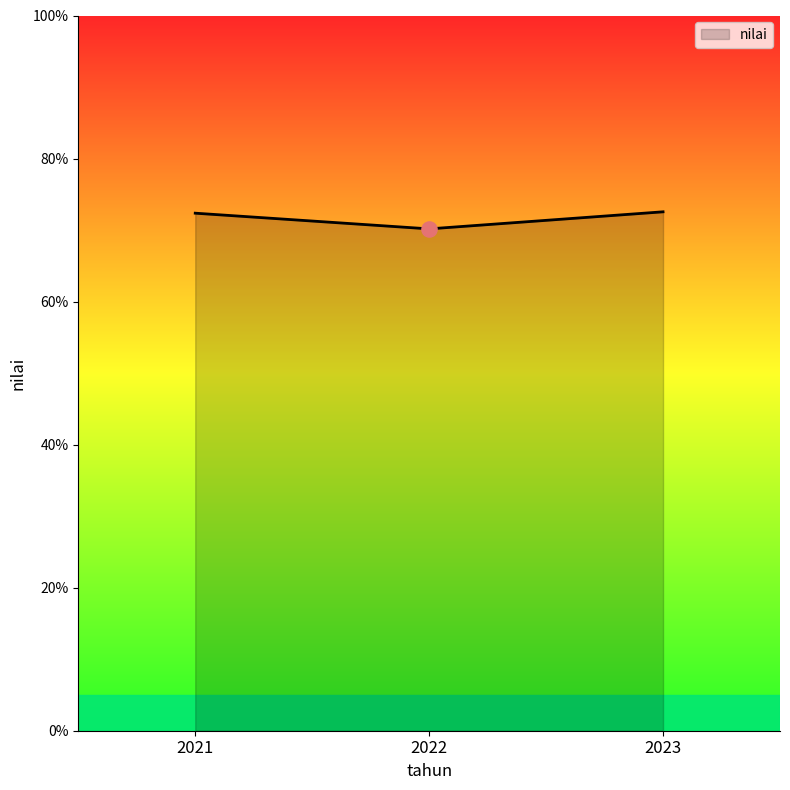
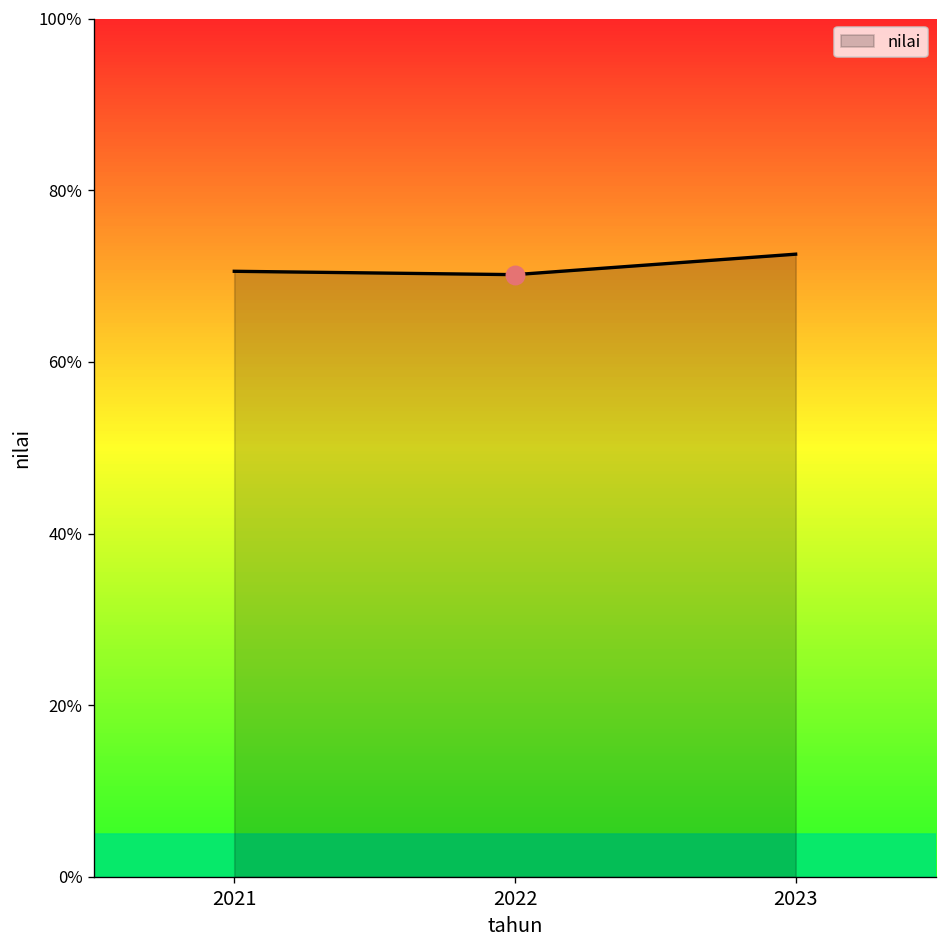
  {
    "nilai": {
-     "2021": "72%",
+     "2021": "71%",
      "2023": "73%"
    }
  }
